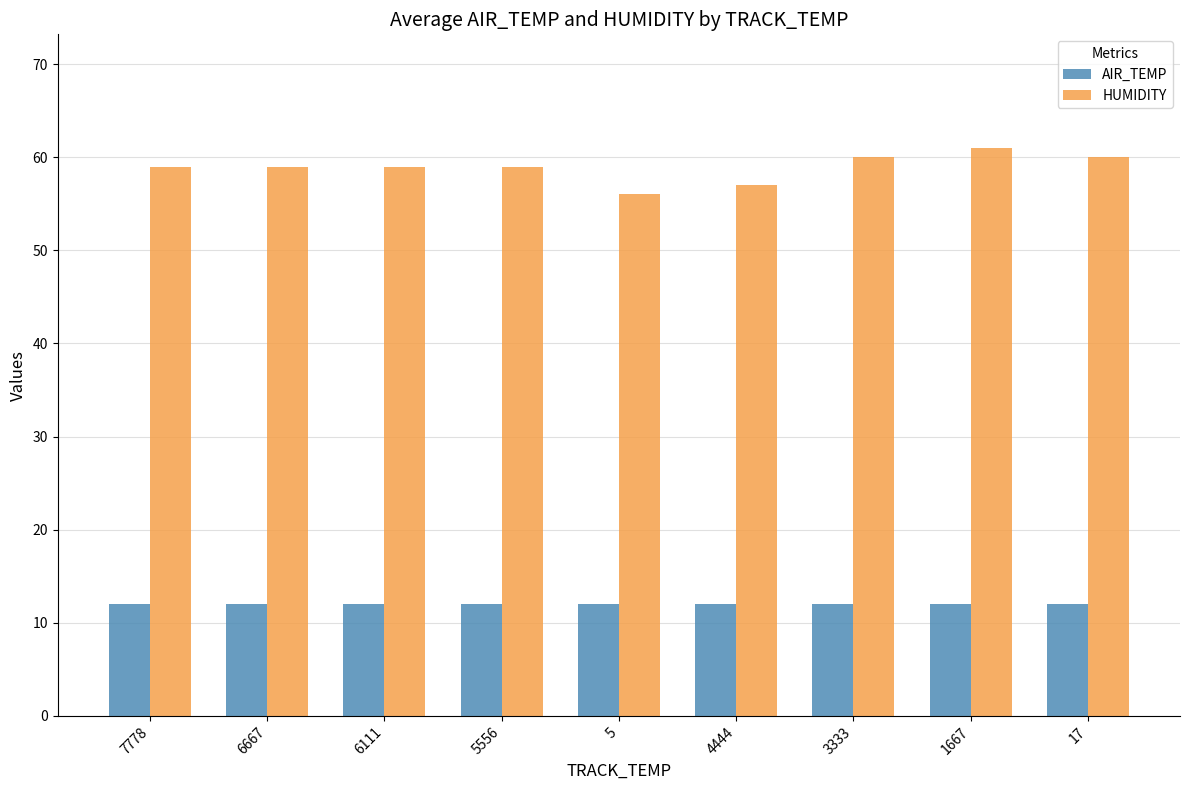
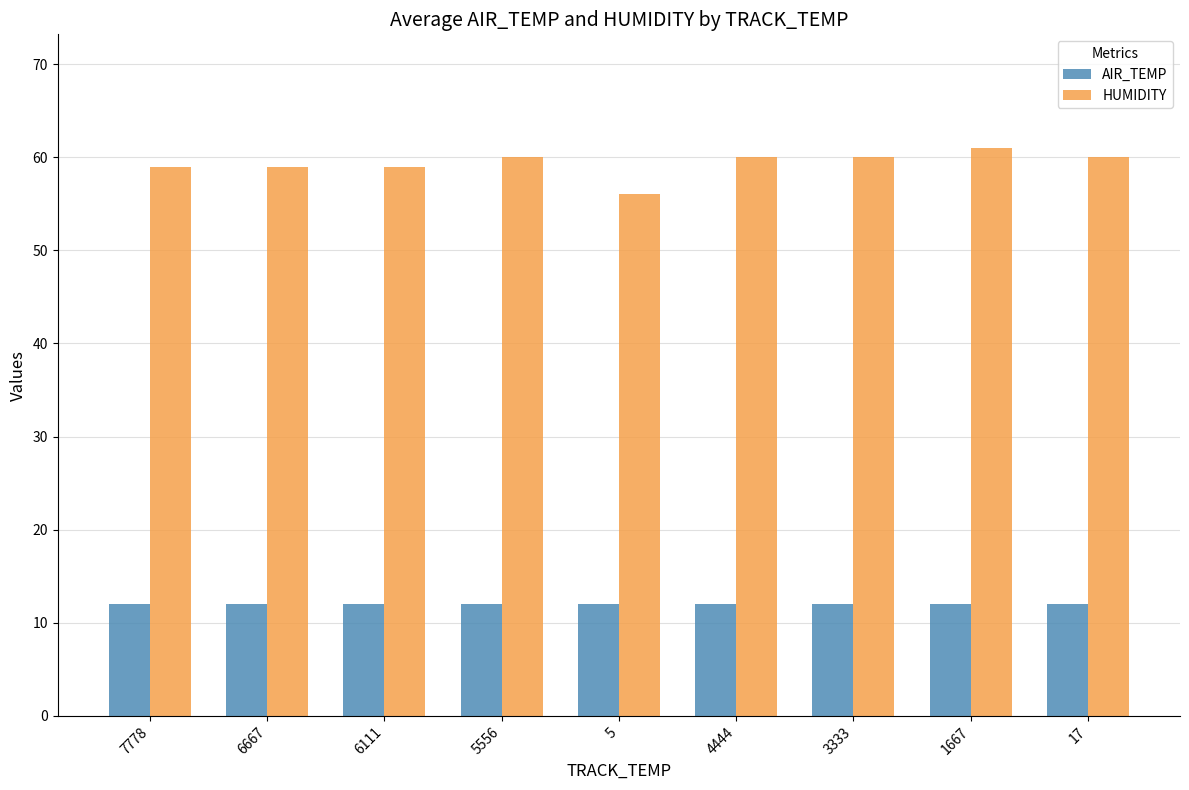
  {
    "AIR_TEMP": {
      "7778": 12,
      "6667": 12,
      "6111": 12,
      "5556": 12,
      "5": 12,
      "4444": 12,
      "3333": 12,
      "1667": 12,
      "17": 12
    },
    "HUMIDITY": {
      "7778": 59,
      "6667": 59,
      "6111": 59,
-     "5556": 59,
+     "5556": 60,
      "5": 56,
-     "4444": 57,
+     "4444": 60,
      "3333": 60,
      "1667": 61,
      "17": 60
    }
  }
